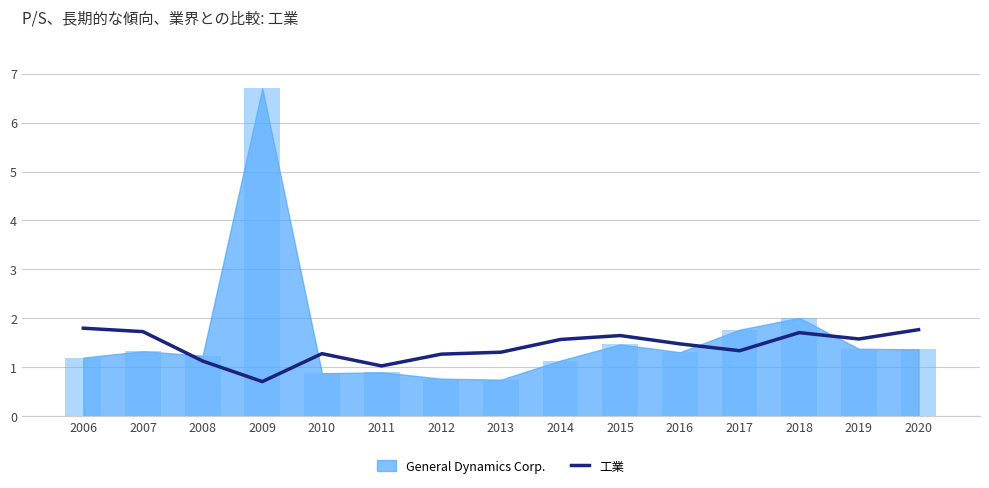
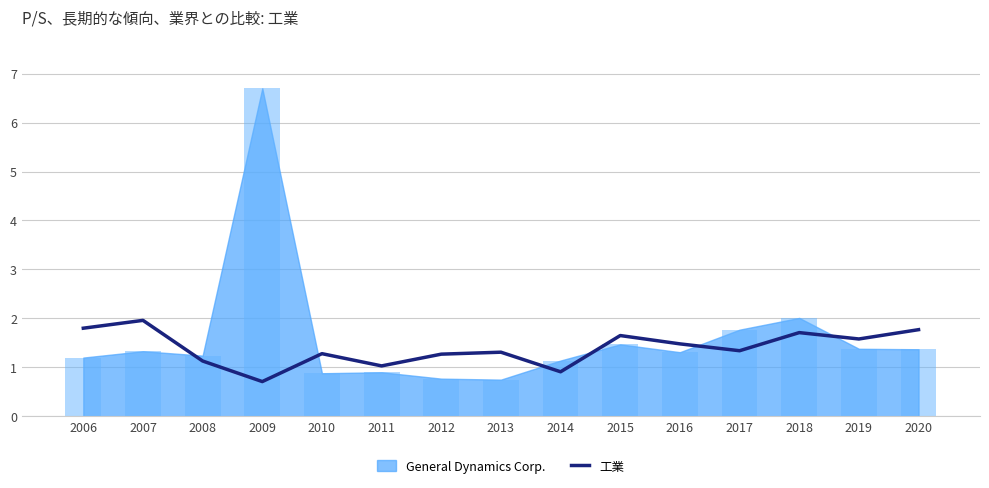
  {
    "工業": {
      "2006": 1.8,
-     "2007": 1.7,
+     "2007": 2.0,
      "2008": 1.1,
      "2009": 0.7,
      "2010": 1.3,
      "2011": 1.0,
      "2012": 1.3,
      "2013": 1.3,
-     "2014": 1.6,
+     "2014": 0.9,
      "2015": 1.7,
      "2016": 1.5,
      "2017": 1.3,
      "2018": 1.7,
      "2019": 1.6,
      "2020": 1.8
    }
  }
